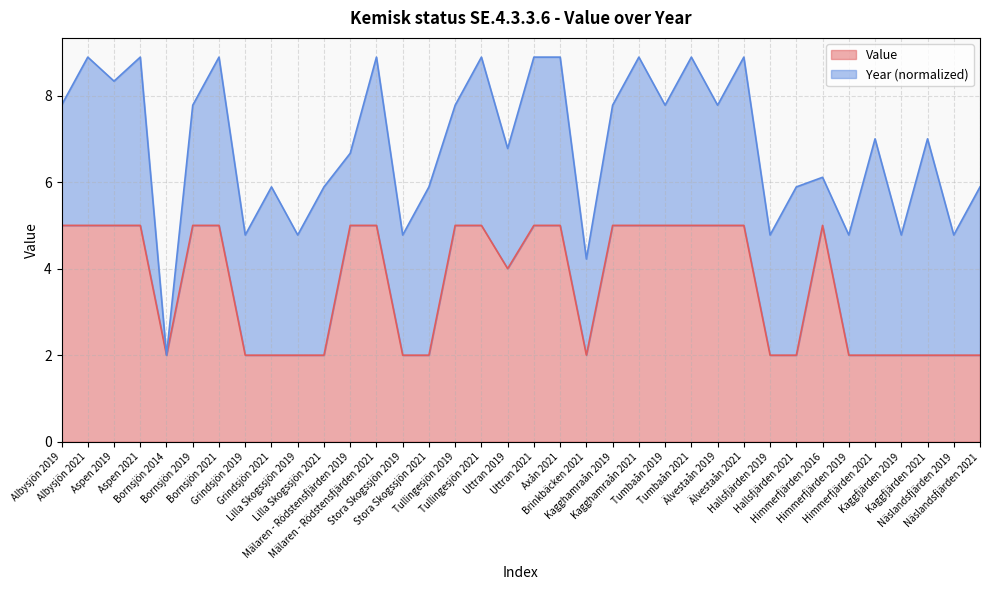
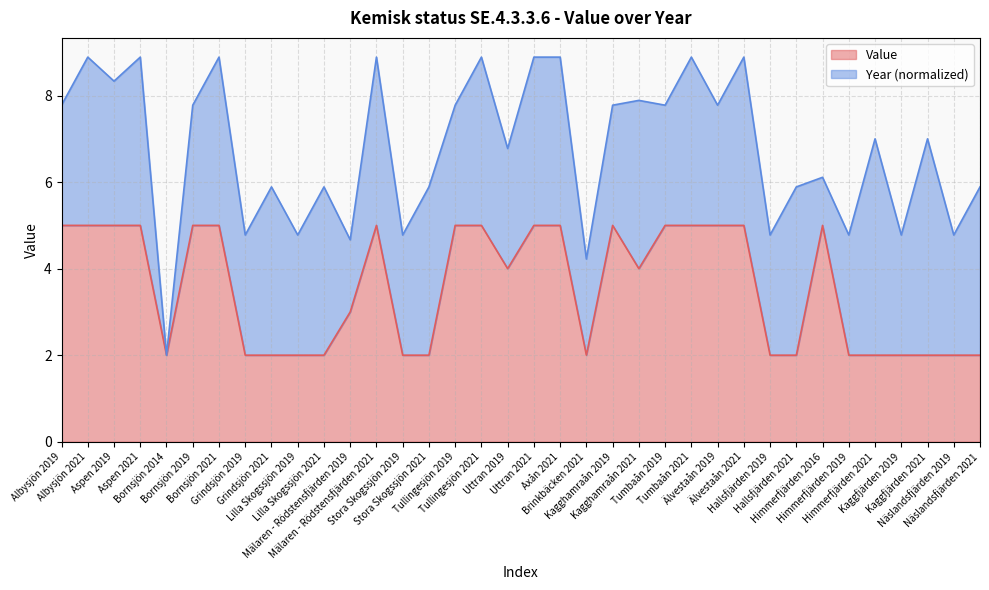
  {
    "Value": {
      "Albysjön 2019": 5,
      "Albysjön 2021": 5,
      "Aspen 2019": 5,
      "Aspen 2021": 5,
      "Bornsjön 2019": 5,
      "Bornsjön 2021": 5,
      "Grindsjön 2019": 2,
      "Grindsjön 2021": 2,
      "Lilla Skogssjön 2019": 2,
      "Lilla Skogssjön 2021": 2,
-     "Mälaren - Rödstensfjärden 2019": 5,
+     "Mälaren - Rödstensfjärden 2019": 3,
      "Mälaren - Rödstensfjärden 2021": 5,
      "Stora Skogssjön 2019": 2,
      "Stora Skogssjön 2021": 2,
      "Tullingesjön 2019": 5,
      "Tullingesjön 2021": 5,
      "Uttran 2019": 4,
      "Uttran 2021": 5,
      "Axån 2021": 5,
      "Brinkbäcken 2021": 2,
      "Kagghamraån 2019": 5,
-     "Kagghamraån 2021": 5,
+     "Kagghamraån 2021": 4,
      "Tumbaån 2019": 5,
      "Tumbaån 2021": 5,
      "Älvestaån 2019": 5,
      "Älvestaån 2021": 5,
      "Hallsfjärden 2019": 2,
      "Hallsfjärden 2021": 2,
      "Himmerfjärden 2016": 5,
      "Himmerfjärden 2019": 2,
      "Himmerfjärden 2021": 2,
      "Kaggfjärden 2019": 2,
      "Kaggfjärden 2021": 2,
      "Näslandsfjärden 2019": 2,
      "Näslandsfjärden 2021": 2
    },
    "Year (normalized)": {
      "Albysjön 2019": 2.8,
      "Albysjön 2021": 3.9,
      "Aspen 2019": 3.3,
      "Aspen 2021": 3.9,
      "Bornsjön 2019": 2.8,
      "Bornsjön 2021": 3.9,
      "Grindsjön 2019": 2.8,
      "Grindsjön 2021": 3.9,
      "Lilla Skogssjön 2019": 2.8,
      "Lilla Skogssjön 2021": 3.9,
      "Mälaren - Rödstensfjärden 2019": 1.7,
      "Mälaren - Rödstensfjärden 2021": 3.9,
      "Stora Skogssjön 2019": 2.8,
      "Stora Skogssjön 2021": 3.9,
      "Tullingesjön 2019": 2.8,
      "Tullingesjön 2021": 3.9,
      "Uttran 2019": 2.8,
      "Uttran 2021": 3.9,
      "Axån 2021": 3.9,
      "Brinkbäcken 2021": 2.2,
      "Kagghamraån 2019": 2.8,
      "Kagghamraån 2021": 3.9,
      "Tumbaån 2019": 2.8,
      "Tumbaån 2021": 3.9,
      "Älvestaån 2019": 2.8,
      "Älvestaån 2021": 3.9,
      "Hallsfjärden 2019": 2.8,
      "Hallsfjärden 2021": 3.9,
      "Himmerfjärden 2016": 1.1,
      "Himmerfjärden 2019": 2.8,
      "Himmerfjärden 2021": 5,
      "Kaggfjärden 2019": 2.8,
      "Kaggfjärden 2021": 5,
      "Näslandsfjärden 2019": 2.8,
      "Näslandsfjärden 2021": 3.9
    }
  }
